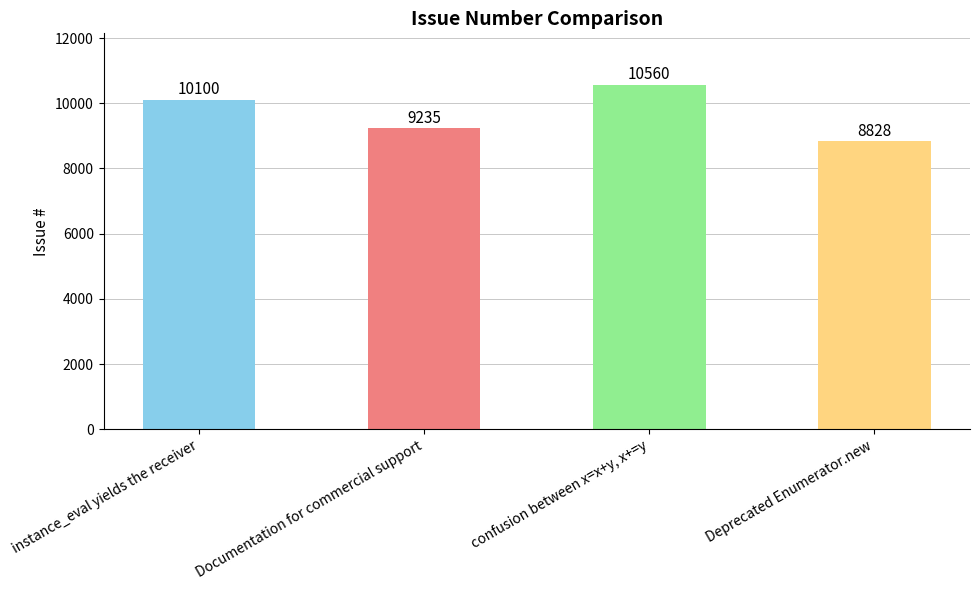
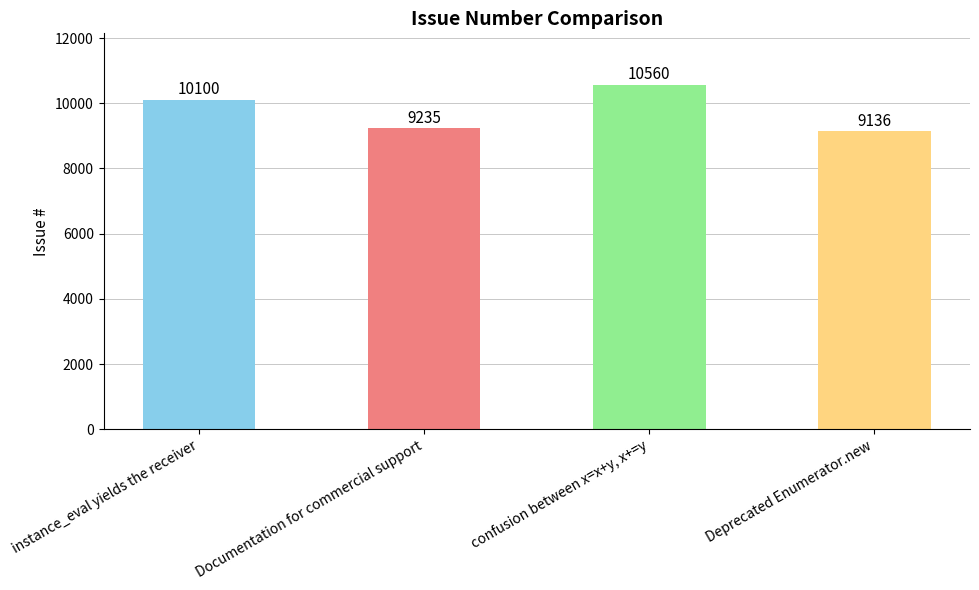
  {
    "instance_eval yields the receiver": 10100,
    "Documentation for commercial support": 9235,
    "confusion between x=x+y, x+=y": 10560,
-   "Deprecated Enumerator.new": 8828
+   "Deprecated Enumerator.new": 9136
  }
